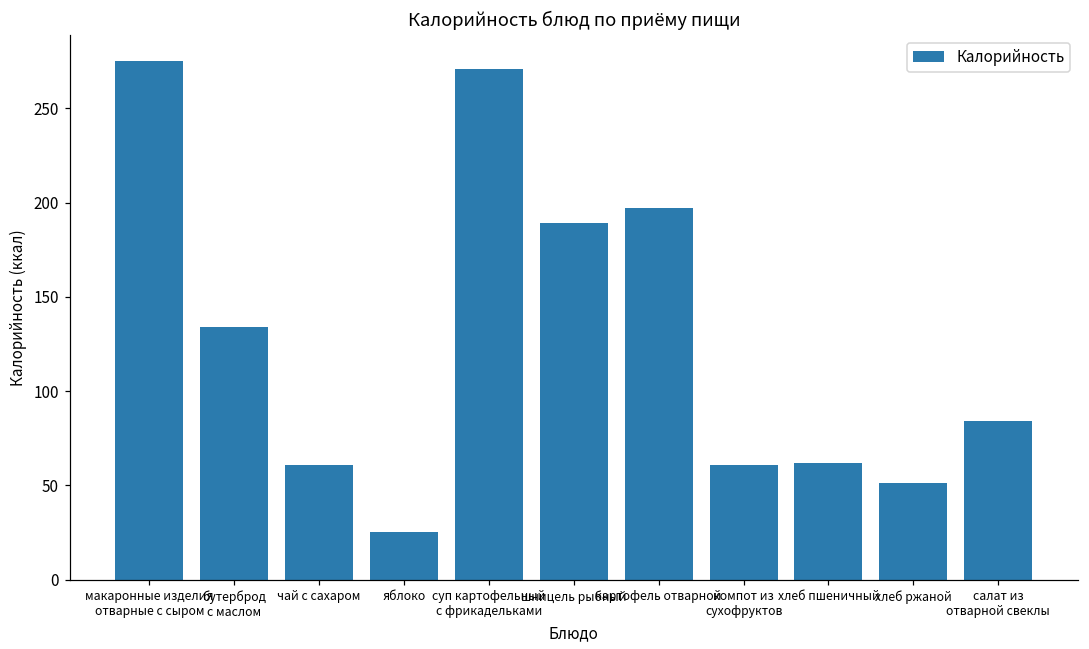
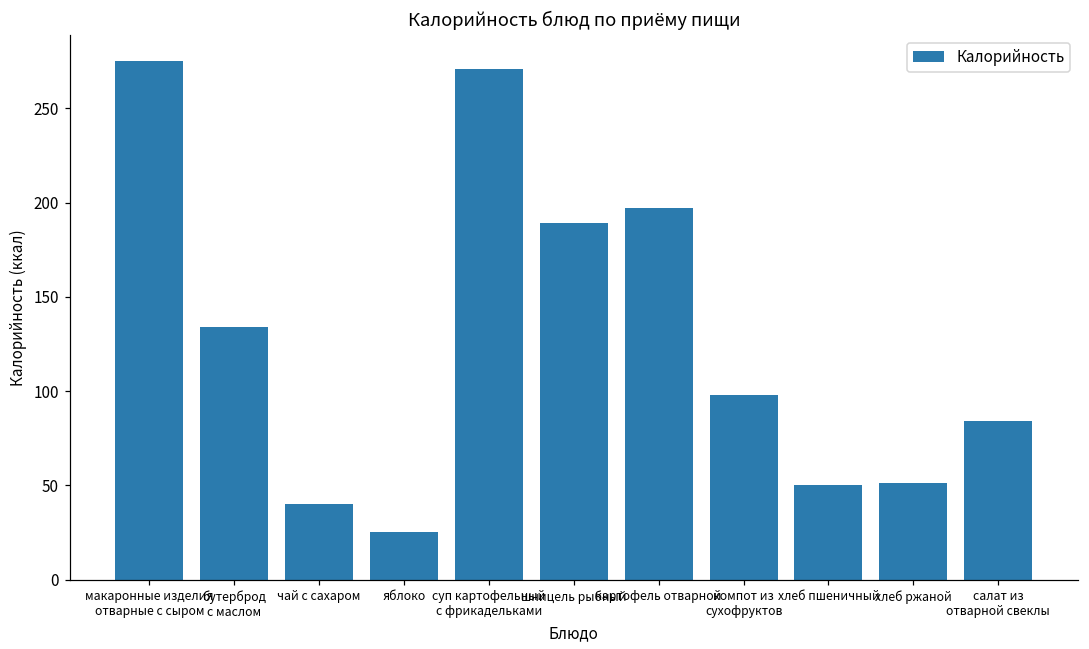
  {
    "макаронные изделия отварные с сыром": 275,
-   "чай с сахаром": 61,
+   "чай с сахаром": 40,
    "яблоко": 25,
    "суп картофельный с фрикадельками": 271,
-   "компот из сухофруктов": 61,
-   "хлеб пшеничный": 62,
+   "компот из сухофруктов": 98,
+   "хлеб пшеничный": 50,
    "хлеб ржаной": 51,
    "салат из отварной свеклы": 84
  }
